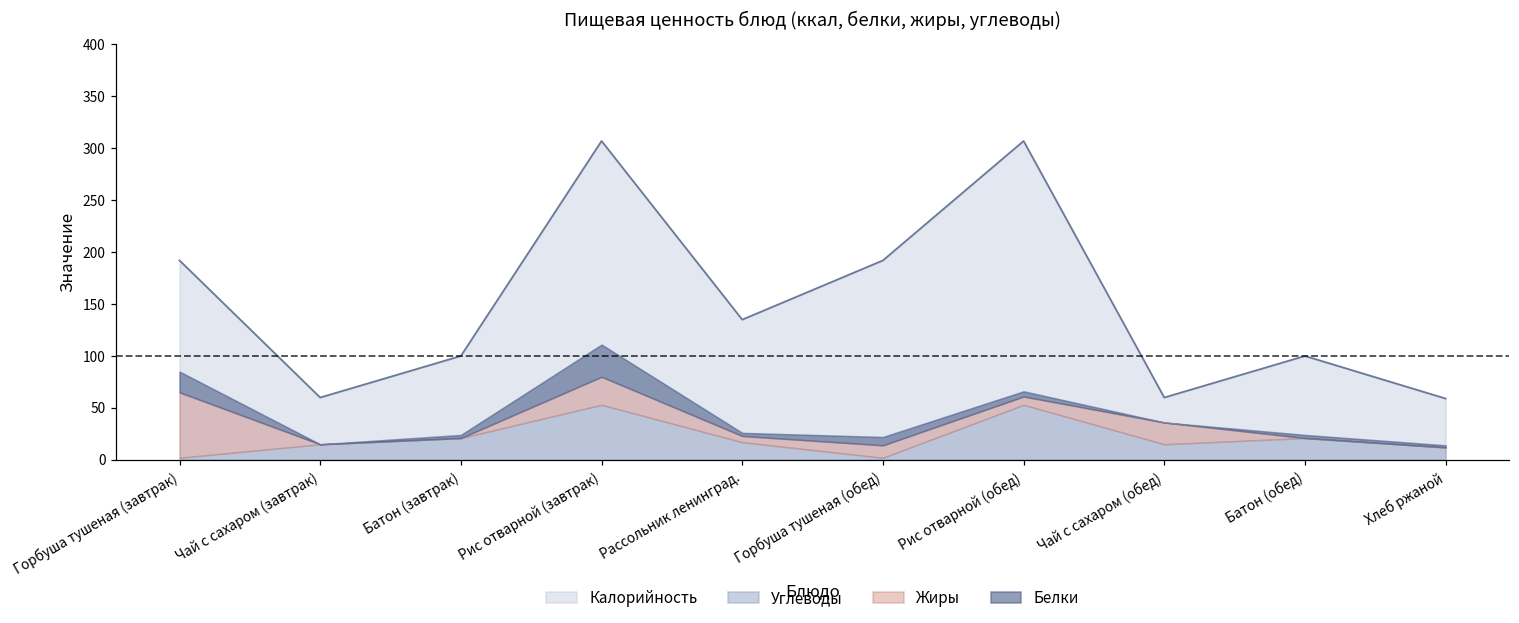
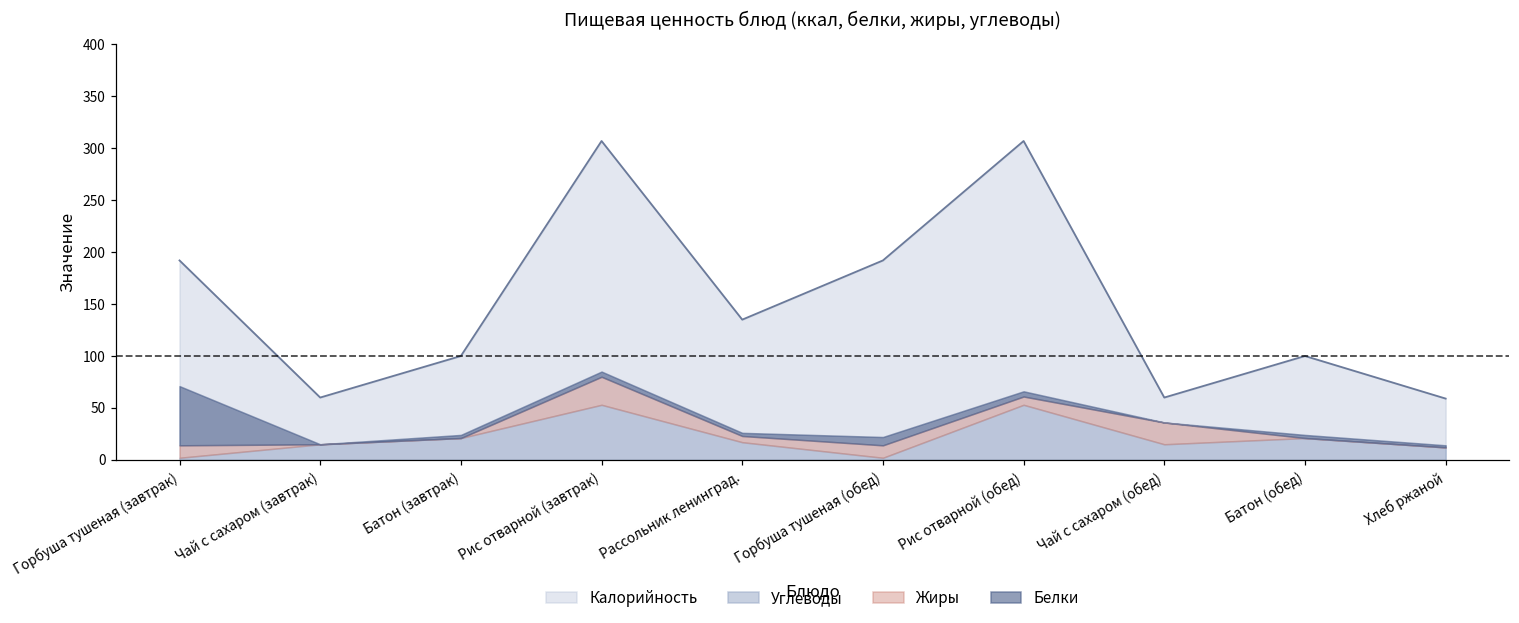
  {
    "Жиры": {
-     "Горбуша тушеная (завтрак)": 60,
+     "Горбуша тушеная (завтрак)": 10,
      "Рис отварной (завтрак)": 30,
      "Рассольник ленинград.": 10,
      "Горбуша тушеная (обед)": 10,
      "Рис отварной (обед)": 10
    },
    "Белки": {
-     "Горбуша тушеная (завтрак)": 20,
+     "Горбуша тушеная (завтрак)": 60,
      "Батон (завтрак)": 0,
-     "Рис отварной (завтрак)": 30,
+     "Рис отварной (завтрак)": 10,
      "Рассольник ленинград.": 0,
      "Горбуша тушеная (обед)": 10,
      "Рис отварной (обед)": 10,
      "Батон (обед)": 0
    }
  }
